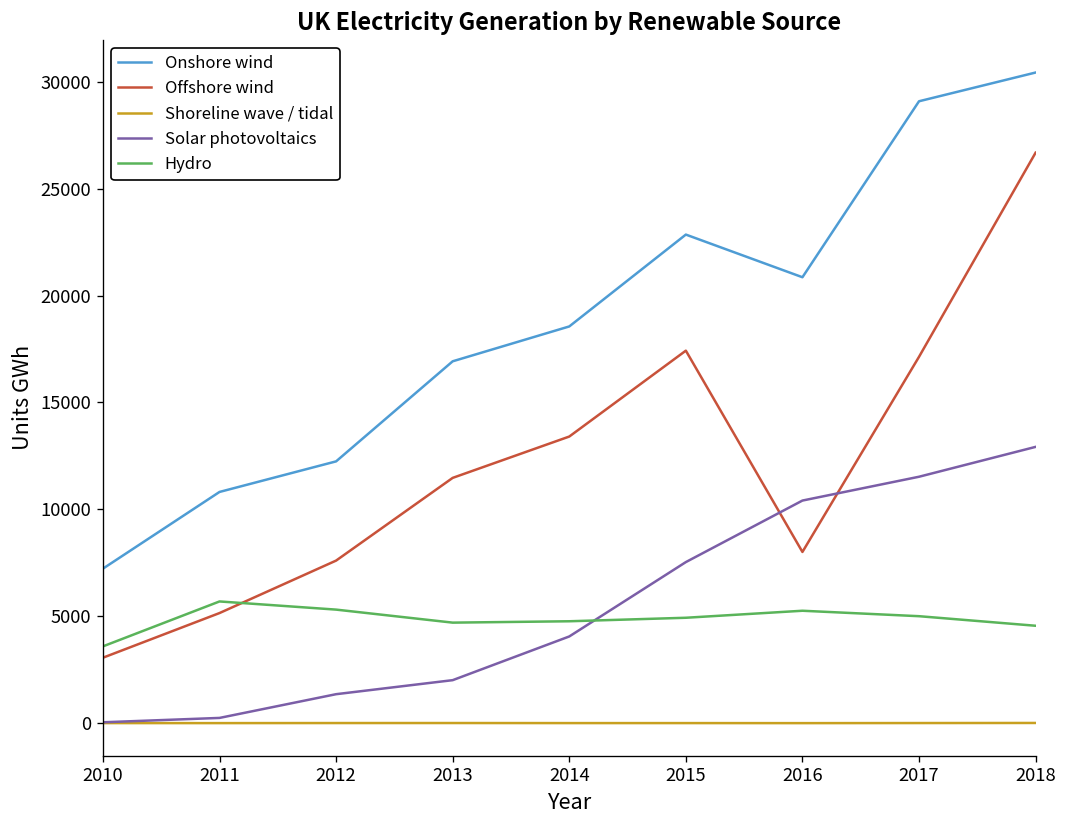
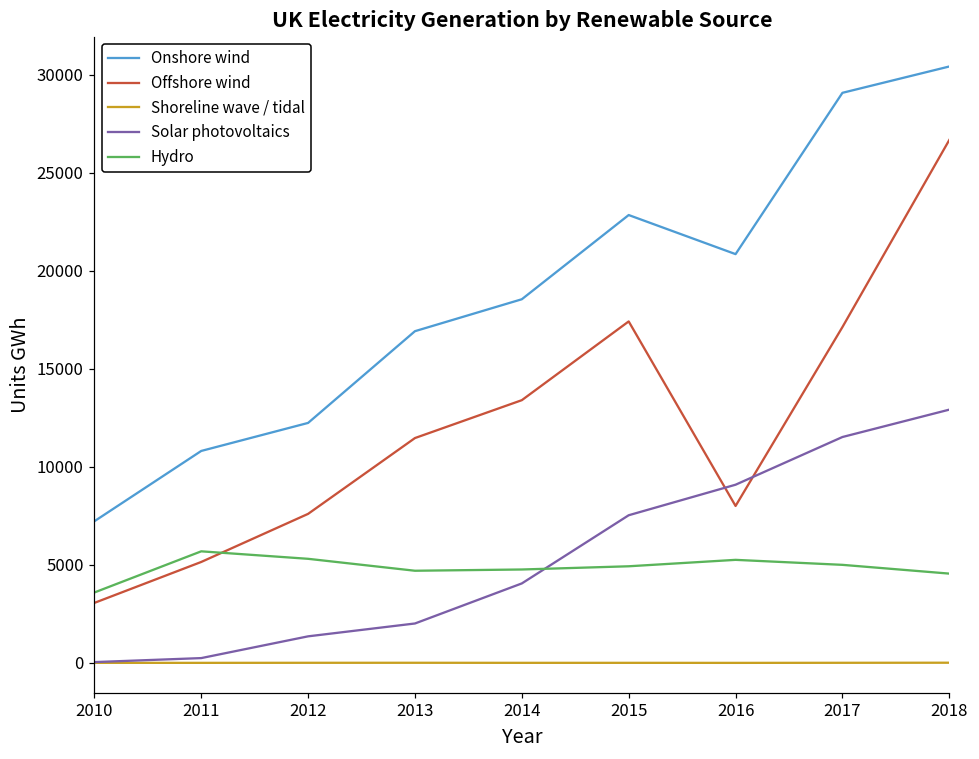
  {
    "Onshore wind": {
      "2010": 7200,
      "2011": 10800,
      "2012": 12200,
      "2013": 16900,
      "2014": 18600,
      "2015": 22900,
      "2016": 20900,
      "2017": 29100,
      "2018": 30400
    },
    "Offshore wind": {
      "2010": 3100,
      "2011": 5100,
      "2012": 7600,
      "2013": 11500,
      "2014": 13400,
      "2015": 17400,
      "2016": 8000,
      "2017": 17100,
      "2018": 26700
    },
    "Shoreline wave / tidal": {
      "2011": 0,
      "2012": 0,
      "2013": 0,
      "2014": 0,
      "2015": 0,
      "2016": 0,
      "2017": 0,
      "2018": 0
    },
    "Solar photovoltaics": {
      "2011": 200,
      "2012": 1400,
      "2013": 2000,
      "2014": 4100,
      "2015": 7500,
-     "2016": 10400,
+     "2016": 9100,
      "2017": 11500,
      "2018": 12900
    },
    "Hydro": {
      "2010": 3600,
      "2011": 5700,
      "2012": 5300,
      "2013": 4700,
      "2014": 4800,
      "2015": 4900,
      "2016": 5300,
      "2017": 5000,
      "2018": 4600
    }
  }
